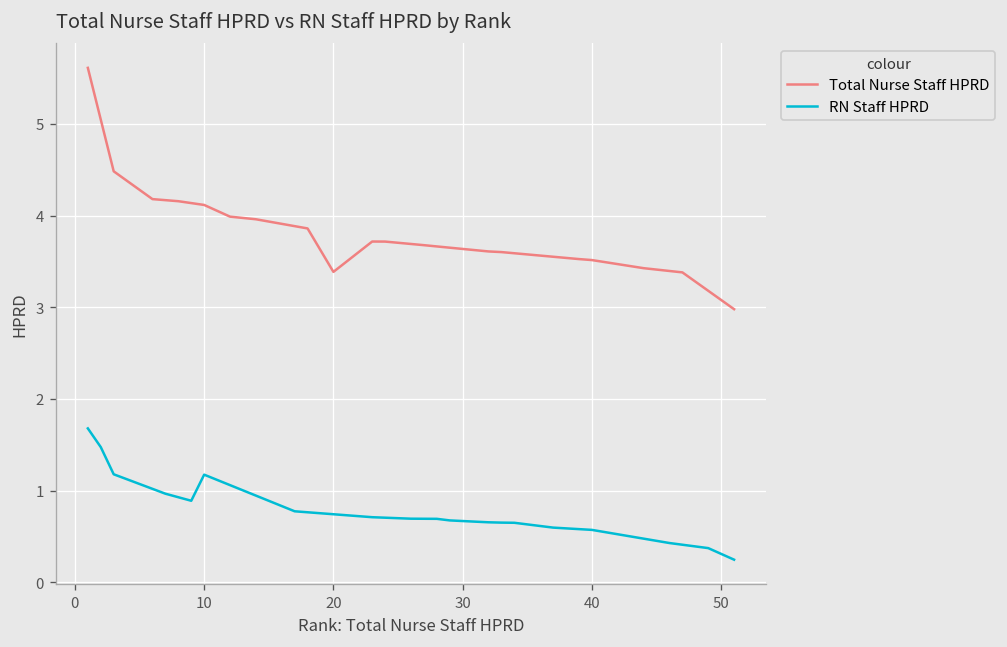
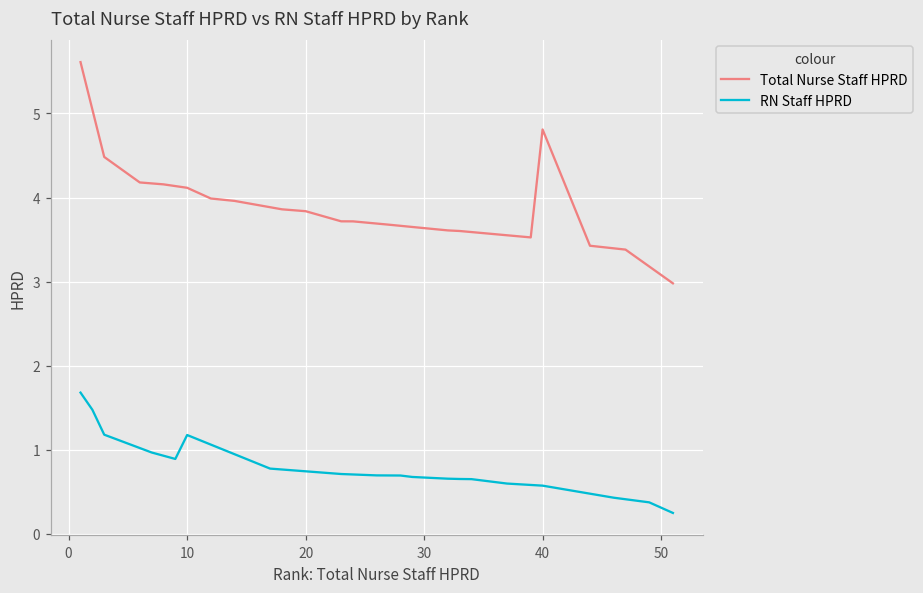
  {
    "Total Nurse Staff HPRD": {
      "10": 4.1,
-     "20": 3.4,
-     "40": 3.5
+     "20": 3.8,
+     "40": 4.8
    },
    "RN Staff HPRD": {
      "10": 1.2,
      "40": 0.6
    }
  }
